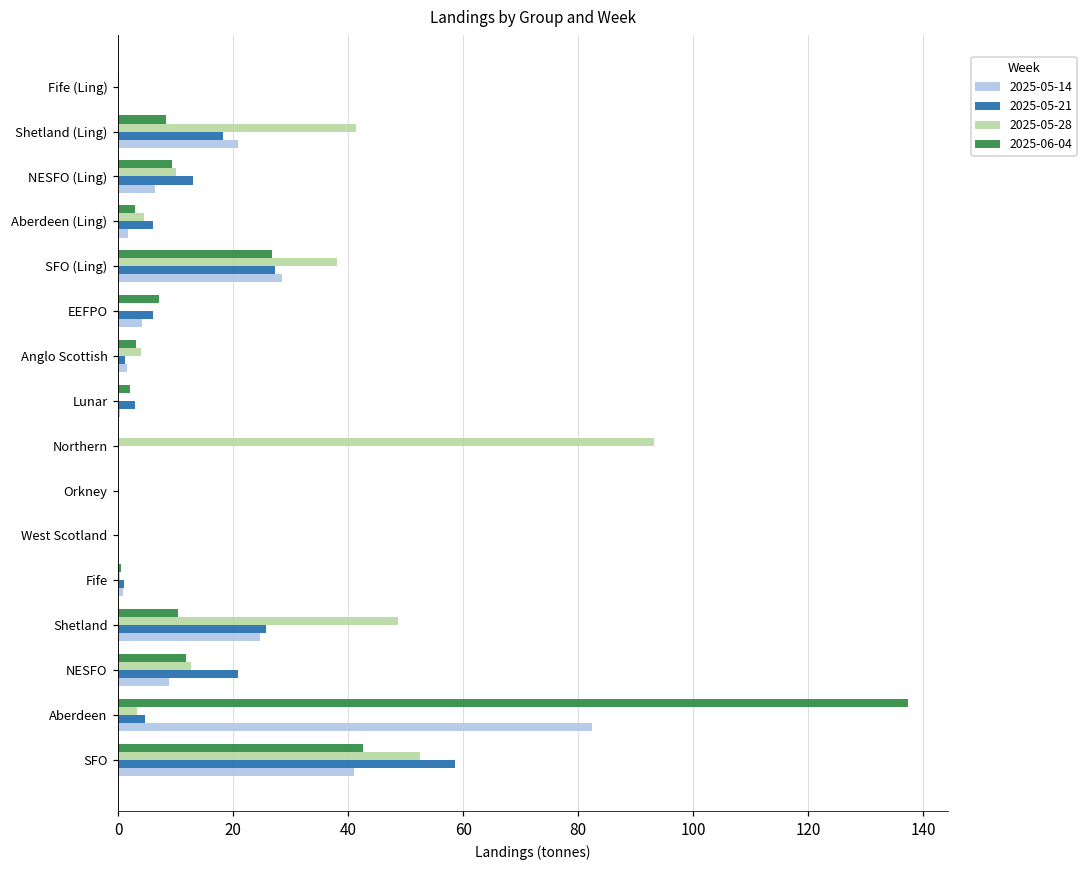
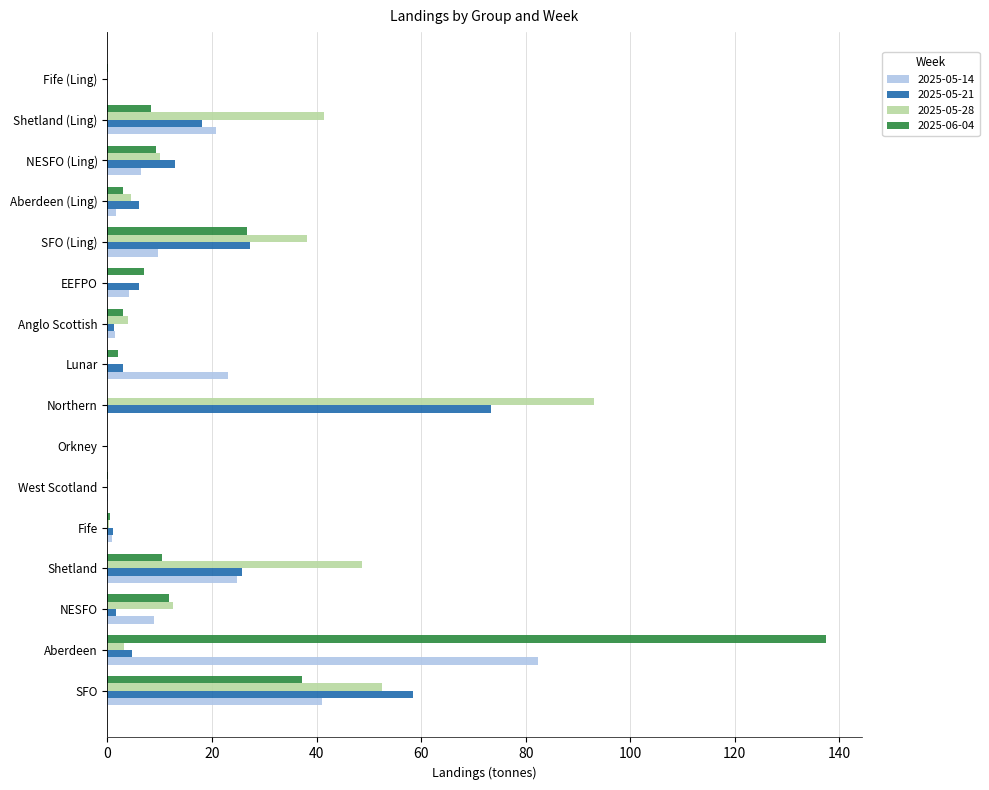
  {
    "2025-05-14": {
      "Shetland (Ling)": 21,
      "NESFO (Ling)": 6,
      "Aberdeen (Ling)": 2,
-     "SFO (Ling)": 29,
+     "SFO (Ling)": 10,
      "EEFPO": 4,
      "Anglo Scottish": 1,
-     "Lunar": 0,
+     "Lunar": 23,
      "Northern": 0,
      "Orkney": 0,
      "Fife": 1,
      "Shetland": 25,
      "NESFO": 9,
      "Aberdeen": 82,
      "SFO": 41
    },
    "2025-05-21": {
      "Fife (Ling)": 0,
      "Shetland (Ling)": 18,
      "NESFO (Ling)": 13,
      "Aberdeen (Ling)": 6,
      "SFO (Ling)": 27,
      "EEFPO": 6,
      "Anglo Scottish": 1,
      "Lunar": 3,
-     "Northern": 0,
+     "Northern": 73,
      "Orkney": 0,
      "West Scotland": 0,
      "Fife": 1,
      "Shetland": 26,
-     "NESFO": 21,
+     "NESFO": 2,
      "Aberdeen": 5,
      "SFO": 58
    },
    "2025-05-28": {
      "Fife (Ling)": 0,
      "Shetland (Ling)": 41,
      "NESFO (Ling)": 10,
      "Aberdeen (Ling)": 4,
      "SFO (Ling)": 38,
      "EEFPO": 0,
      "Anglo Scottish": 4,
      "Lunar": 0,
      "Northern": 93,
      "Orkney": 0,
      "West Scotland": 0,
      "Shetland": 49,
      "NESFO": 13,
      "Aberdeen": 3,
      "SFO": 52
    },
    "2025-06-04": {
      "Shetland (Ling)": 8,
      "NESFO (Ling)": 9,
      "Aberdeen (Ling)": 3,
      "SFO (Ling)": 27,
      "EEFPO": 7,
      "Anglo Scottish": 3,
      "Lunar": 2,
      "Northern": 0,
      "Orkney": 0,
      "Shetland": 10,
      "NESFO": 12,
      "Aberdeen": 137,
-     "SFO": 43
+     "SFO": 37
    }
  }
